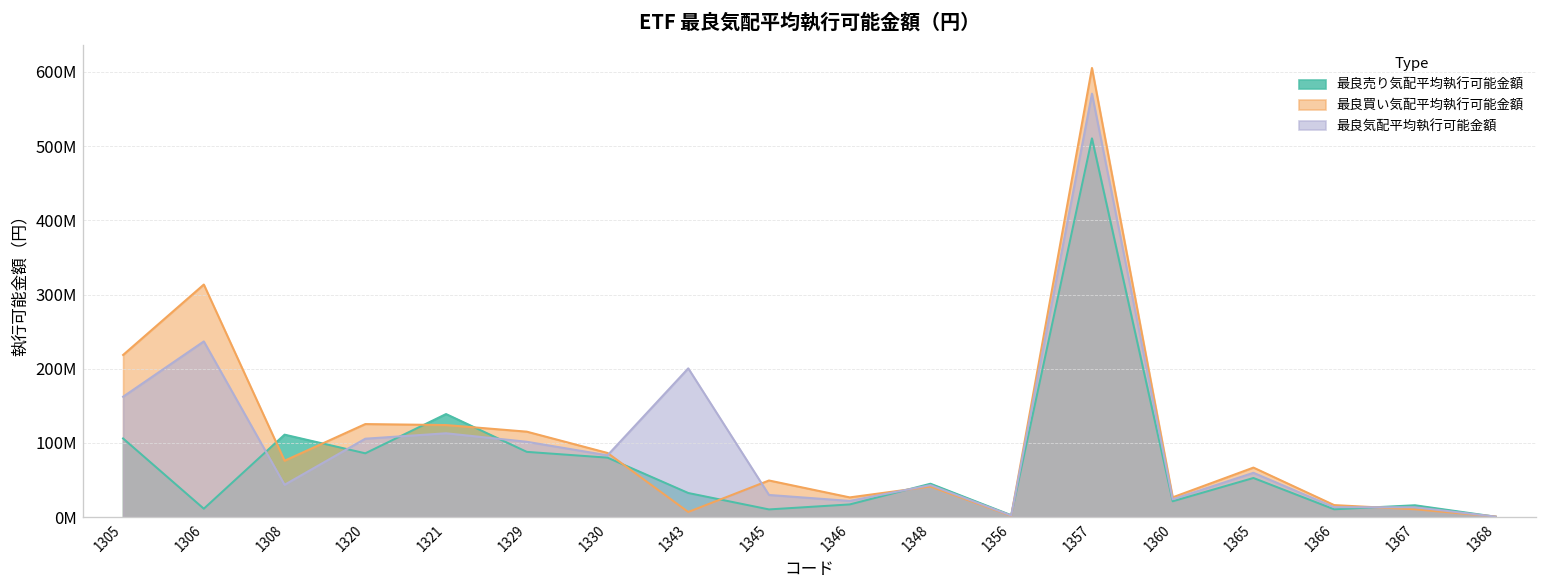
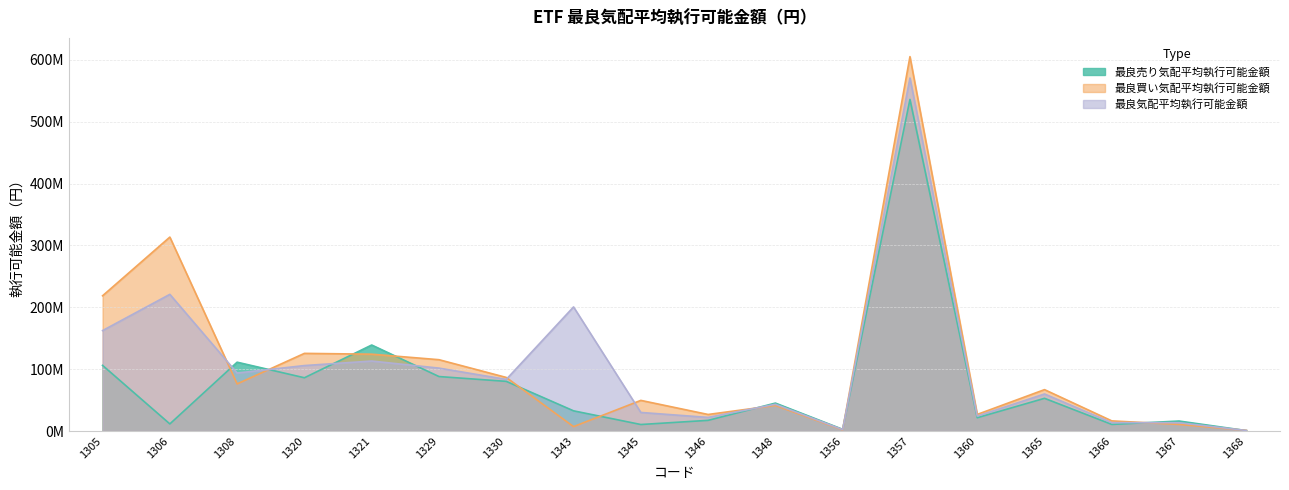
  {
    "最良売り気配平均執行可能金額": {
      "1305": 110000000,
      "1306": 10000000,
      "1308": 110000000,
      "1320": 90000000,
      "1321": 140000000,
      "1329": 90000000,
      "1343": 30000000,
      "1345": 10000000,
      "1346": 20000000,
-     "1357": 510000000,
+     "1357": 540000000,
      "1365": 50000000
    },
    "最良買い気配平均執行可能金額": {
      "1305": 220000000,
      "1306": 310000000,
      "1308": 80000000,
      "1320": 130000000,
      "1321": 120000000,
      "1329": 120000000,
      "1343": 10000000,
      "1345": 50000000,
      "1346": 30000000,
      "1357": 610000000,
      "1365": 70000000
    },
    "最良気配平均執行可能金額": {
      "1305": 160000000,
-     "1306": 240000000,
-     "1308": 40000000,
+     "1306": 220000000,
+     "1308": 90000000,
      "1320": 110000000,
      "1321": 110000000,
      "1329": 100000000,
      "1343": 200000000,
      "1345": 30000000,
      "1346": 20000000,
      "1357": 570000000,
      "1365": 60000000
    }
  }
